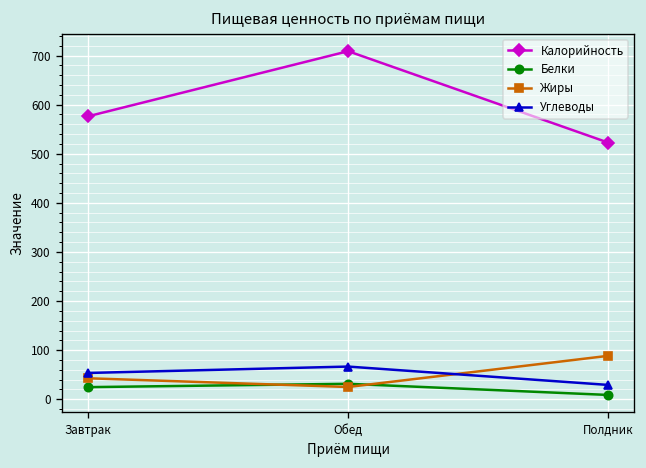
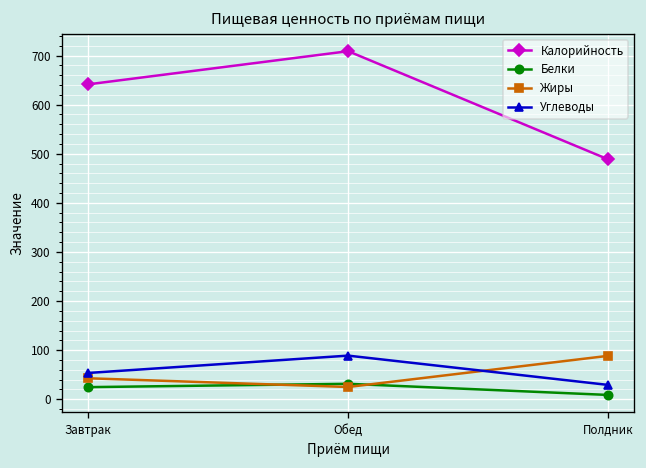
  {
    "Калорийность": {
-     "Завтрак": 580,
+     "Завтрак": 640,
      "Обед": 710,
-     "Полдник": 520
+     "Полдник": 490
    },
    "Белки": {
      "Завтрак": 20,
      "Обед": 30,
      "Полдник": 10
    },
    "Жиры": {
      "Завтрак": 40,
      "Обед": 20,
      "Полдник": 90
    },
    "Углеводы": {
      "Завтрак": 50,
-     "Обед": 70,
+     "Обед": 90,
      "Полдник": 30
    }
  }
